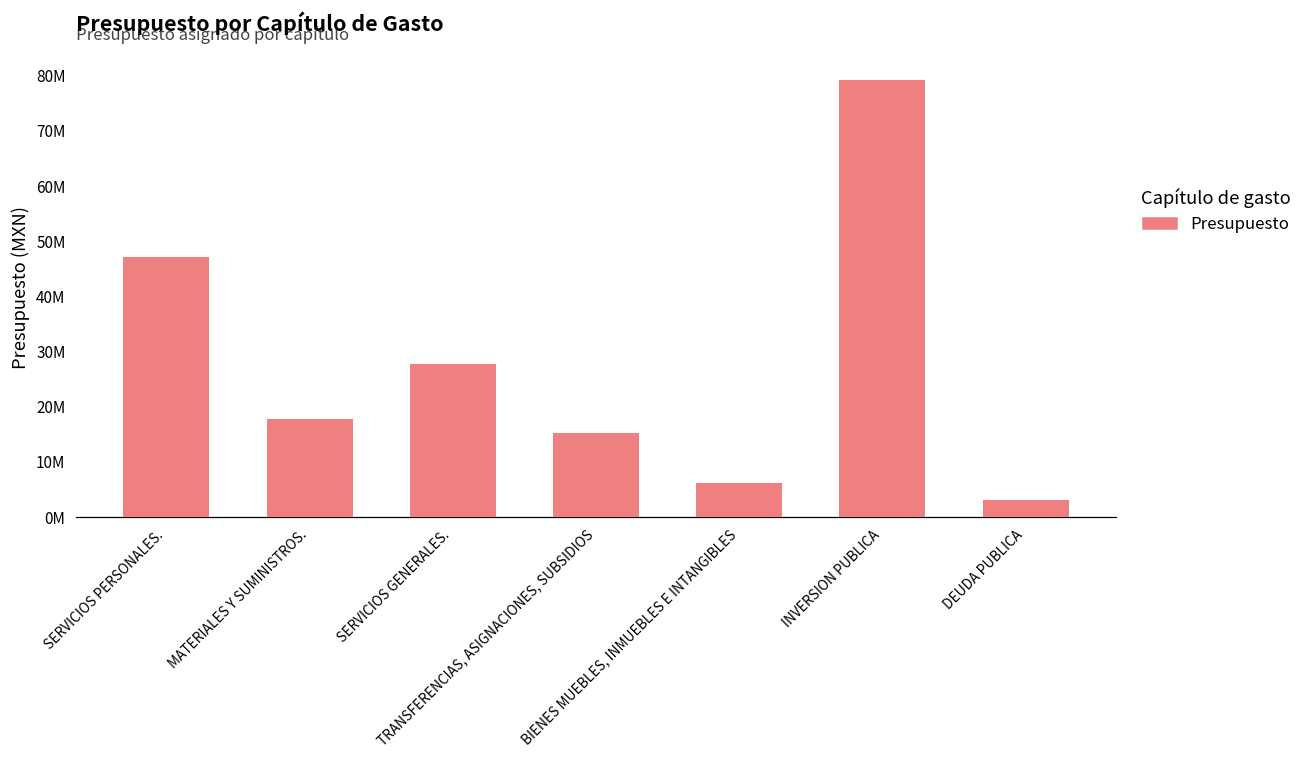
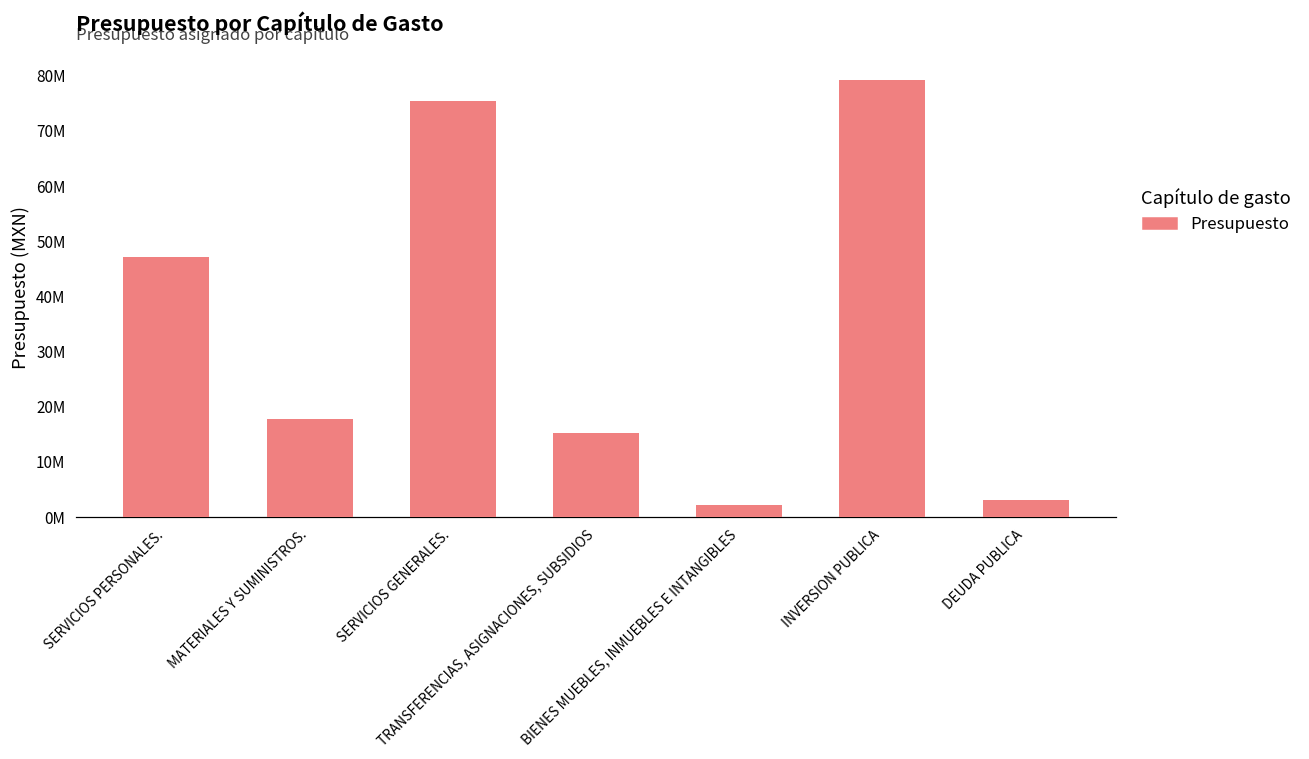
  {
    "SERVICIOS PERSONALES.": 47000000,
    "MATERIALES Y SUMINISTROS.": 18000000,
-   "SERVICIOS GENERALES.": 28000000,
+   "SERVICIOS GENERALES.": 75000000,
    "TRANSFERENCIAS, ASIGNACIONES, SUBSIDIOS": 15000000,
-   "BIENES MUEBLES, INMUEBLES E INTANGIBLES": 6000000,
+   "BIENES MUEBLES, INMUEBLES E INTANGIBLES": 2000000,
    "INVERSION PUBLICA": 79000000,
    "DEUDA PUBLICA": 3000000
  }
